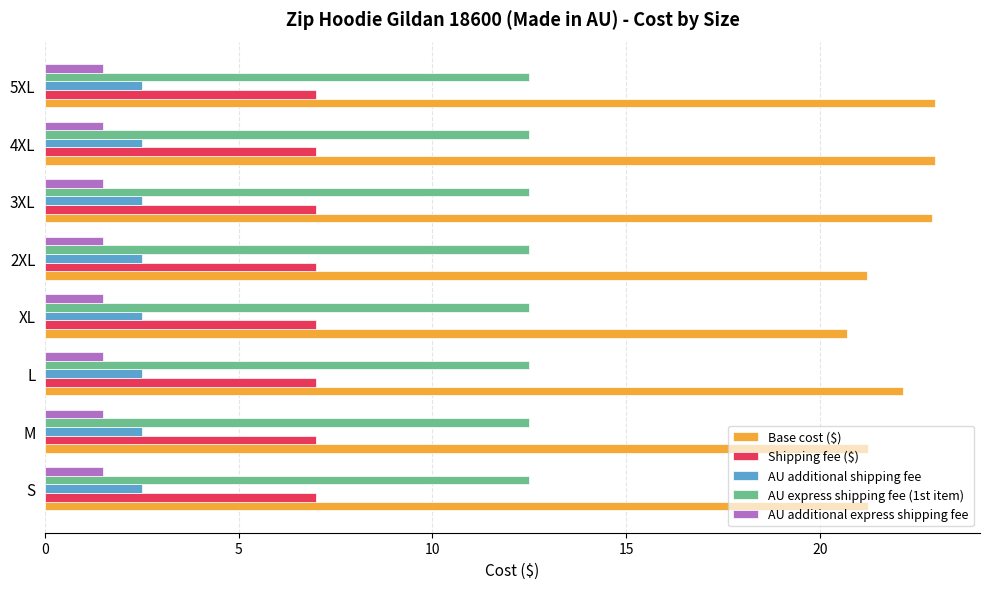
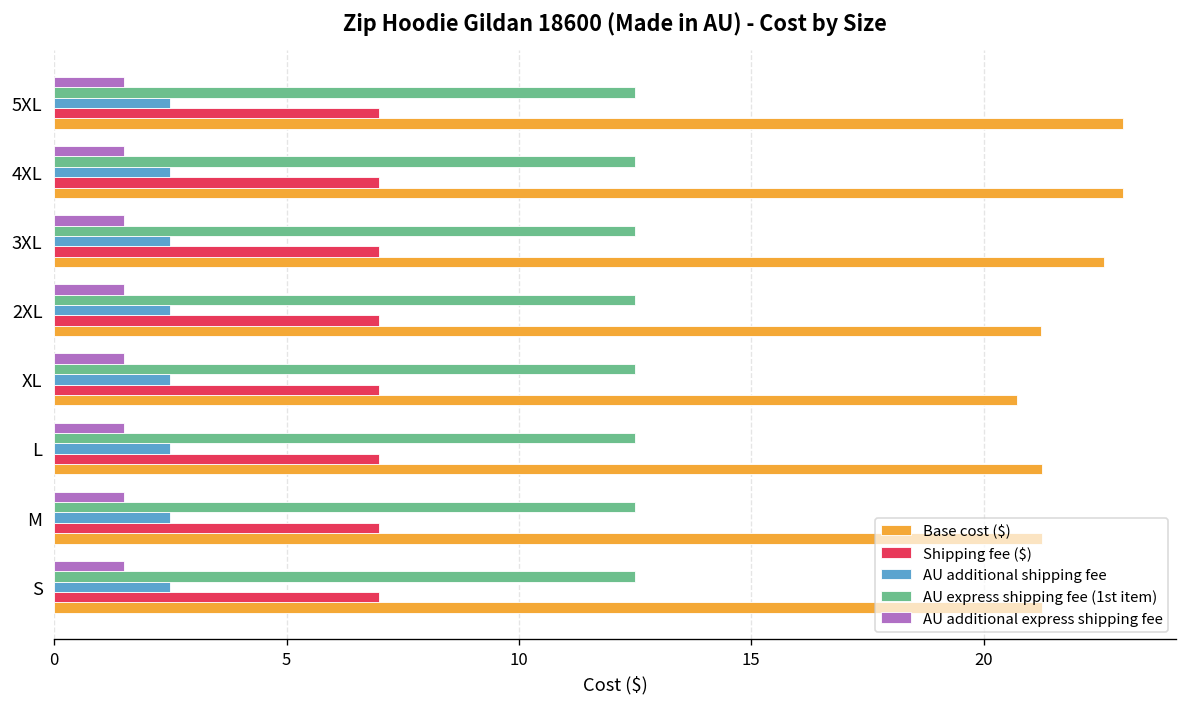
  {
    "Base cost ($)": {
      "5XL": 23.0,
      "4XL": 23.0,
-     "3XL": 22.9,
+     "3XL": 22.6,
      "2XL": 21.2,
      "XL": 20.7,
-     "L": 22.1
+     "L": 21.3
    },
    "Shipping fee ($)": {
      "5XL": 7.0,
      "4XL": 7.0,
      "3XL": 7.0,
      "2XL": 7.0,
      "XL": 7.0,
      "L": 7.0,
      "M": 7.0,
      "S": 7.0
    },
    "AU additional shipping fee": {
      "5XL": 2.5,
      "4XL": 2.5,
      "3XL": 2.5,
      "2XL": 2.5,
      "XL": 2.5,
      "L": 2.5,
      "M": 2.5,
      "S": 2.5
    },
    "AU express shipping fee (1st item)": {
      "5XL": 12.5,
      "4XL": 12.5,
      "3XL": 12.5,
      "2XL": 12.5,
      "XL": 12.5,
      "L": 12.5,
      "M": 12.5,
      "S": 12.5
    },
    "AU additional express shipping fee": {
      "5XL": 1.5,
      "4XL": 1.5,
      "3XL": 1.5,
      "2XL": 1.5,
      "XL": 1.5,
      "L": 1.5,
      "M": 1.5,
      "S": 1.5
    }
  }
